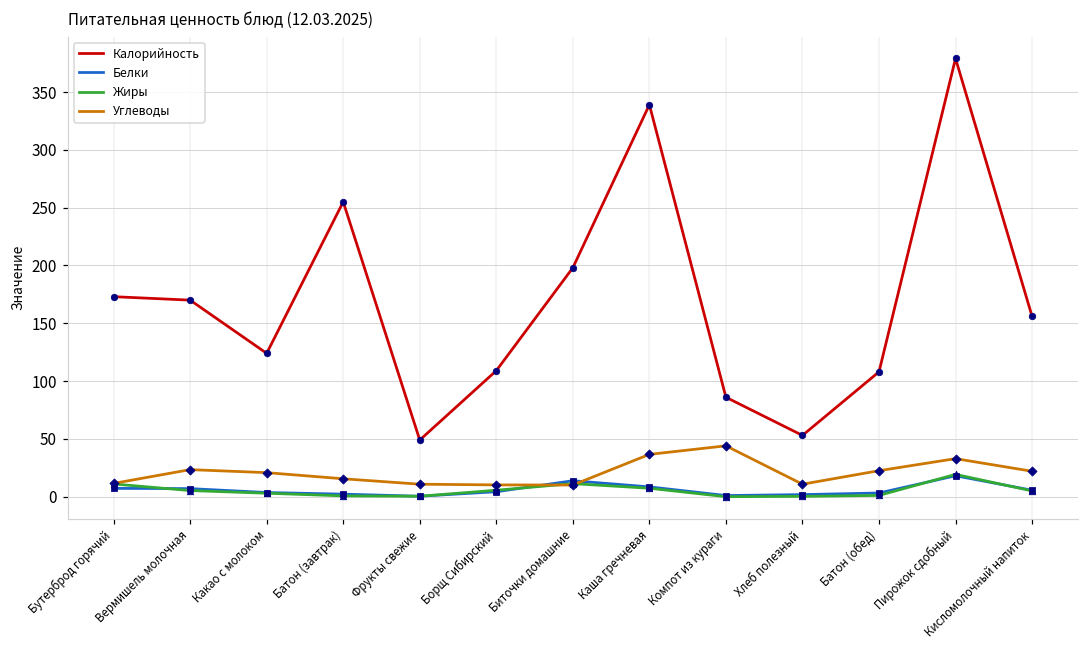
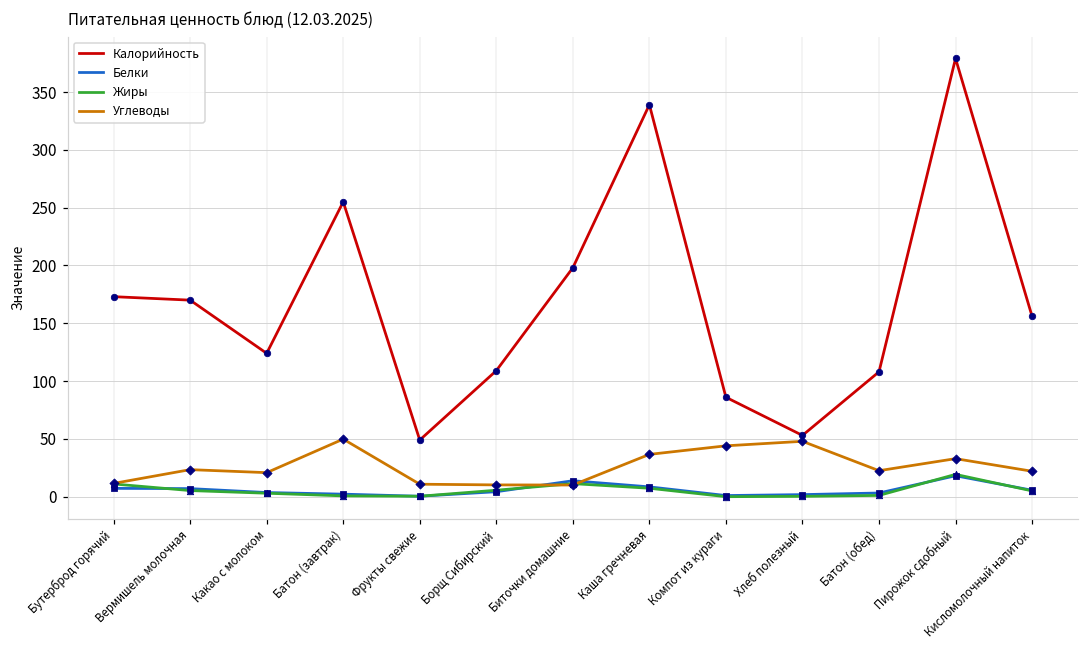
  {
    "Калорийность": {
      "Бутерброд горячий": 173,
      "Вермишель молочная": 170,
      "Какао с молоком": 124,
      "Батон (завтрак)": 255,
      "Фрукты свежие": 49,
      "Борщ Сибирский": 109,
      "Биточки домашние": 198,
      "Каша гречневая": 339,
      "Компот из кураги": 86,
      "Хлеб полезный": 53,
      "Батон (обед)": 108,
      "Пирожок сдобный": 379,
      "Кисломолочный напиток": 156
    },
    "Белки": {
      "Бутерброд горячий": 7,
      "Биточки домашние": 14
    },
    "Углеводы": {
      "Вермишель молочная": 23,
      "Какао с молоком": 21,
-     "Батон (завтрак)": 16,
+     "Батон (завтрак)": 50,
      "Фрукты свежие": 11,
      "Борщ Сибирский": 10,
      "Каша гречневая": 37,
      "Компот из кураги": 44,
-     "Хлеб полезный": 11,
+     "Хлеб полезный": 48,
      "Батон (обед)": 23,
      "Пирожок сдобный": 33,
      "Кисломолочный напиток": 22
    }
  }
